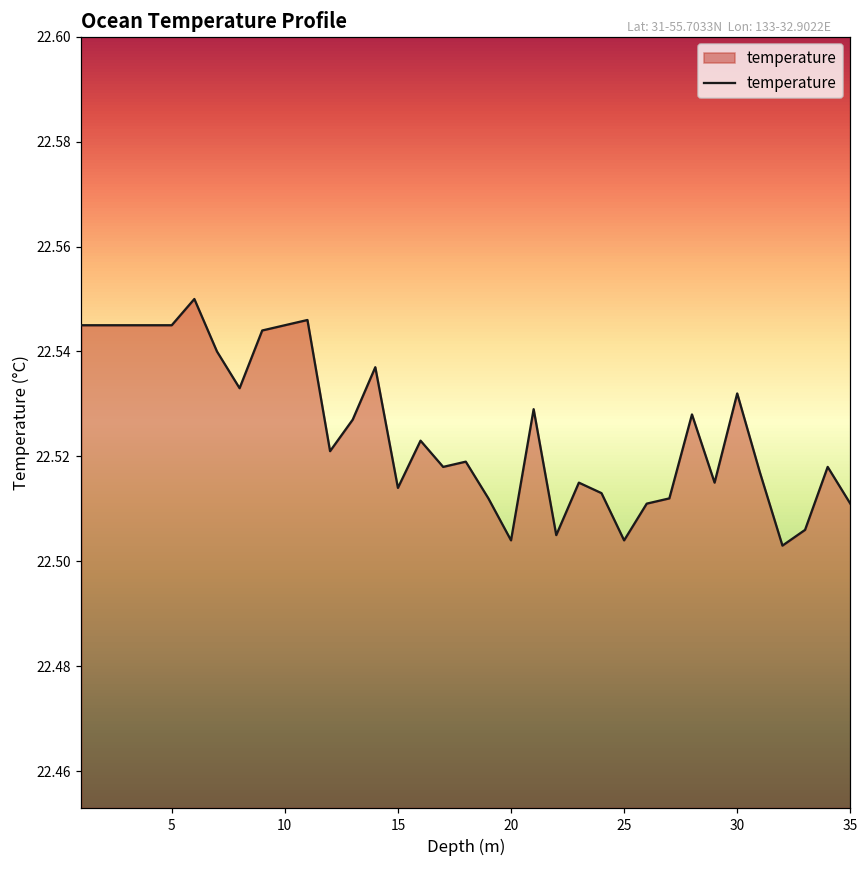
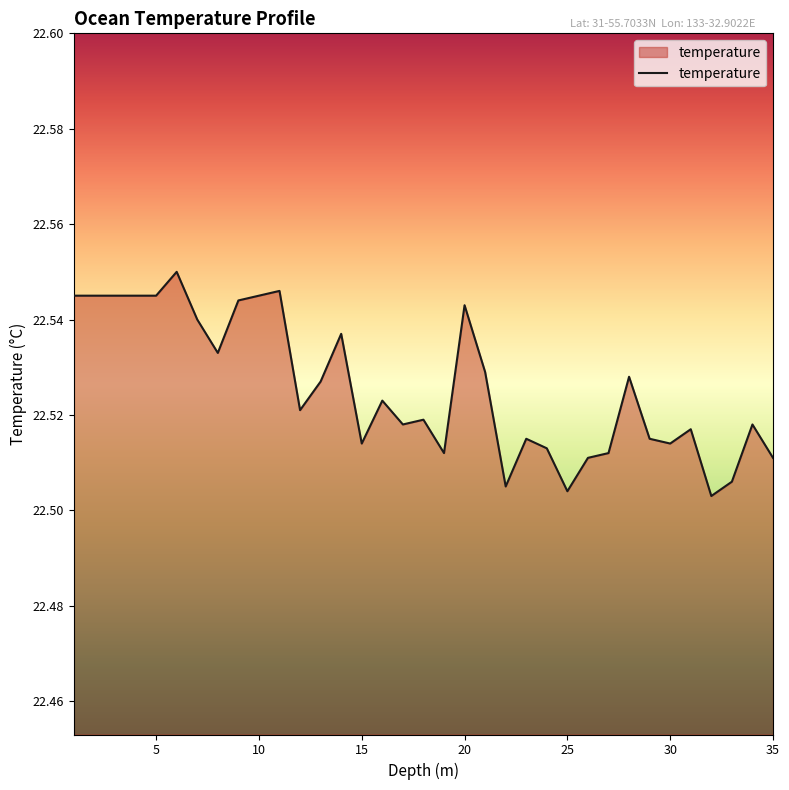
  {
    "5": 22.545,
    "10": 22.545,
    "15": 22.514,
-   "20": 22.504,
+   "20": 22.543,
    "25": 22.504,
-   "30": 22.532,
+   "30": 22.514,
    "35": 22.511
  }
